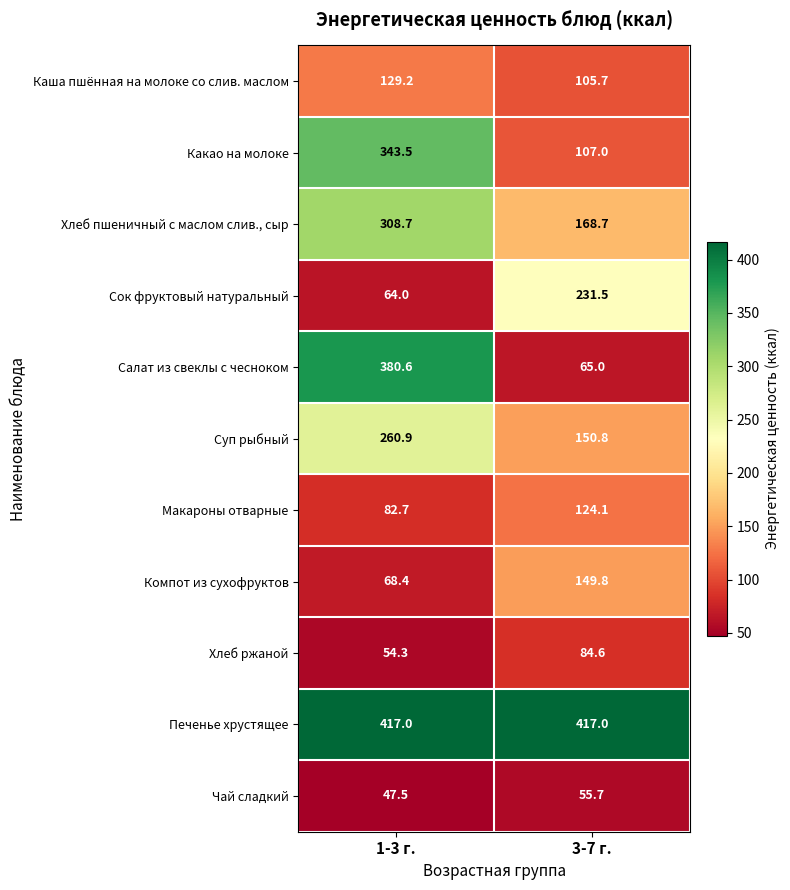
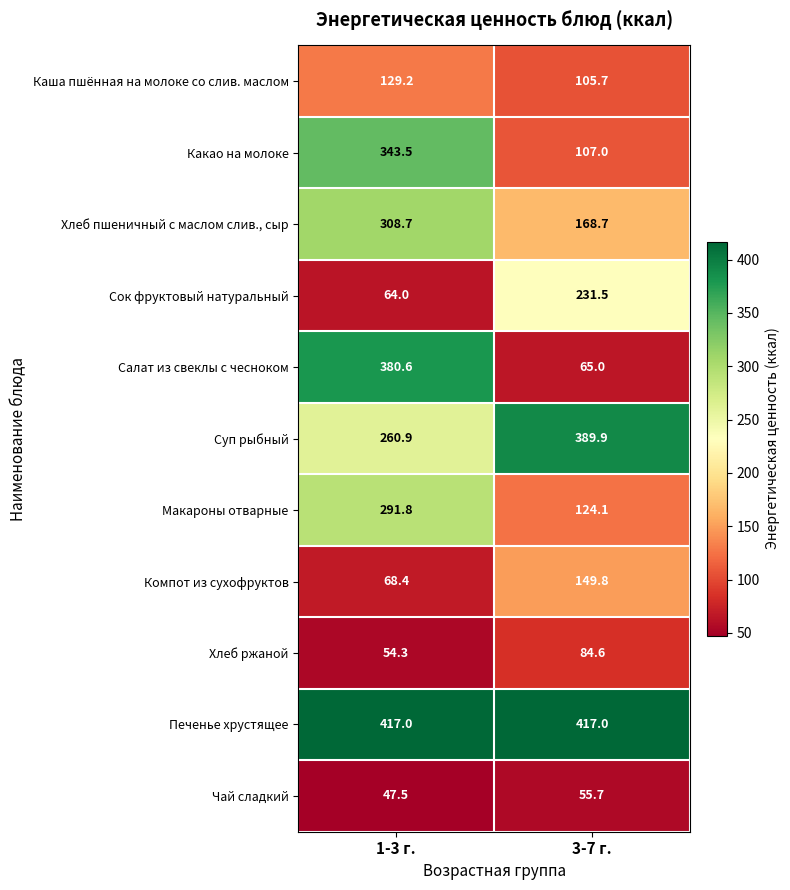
  {
    "Каша пшённая на молоке со слив. маслом": {
      "1-3 г.": 129.2,
      "3-7 г.": 105.7
    },
    "Какао на молоке": {
      "1-3 г.": 343.5,
      "3-7 г.": 107.0
    },
    "Хлеб пшеничный с маслом слив., сыр": {
      "1-3 г.": 308.7,
      "3-7 г.": 168.7
    },
    "Сок фруктовый натуральный": {
      "1-3 г.": 64.0,
      "3-7 г.": 231.5
    },
    "Салат из свеклы с чесноком": {
      "1-3 г.": 380.6,
      "3-7 г.": 65.0
    },
    "Суп рыбный": {
      "1-3 г.": 260.9,
-     "3-7 г.": 150.8
+     "3-7 г.": 389.9
    },
    "Макароны отварные": {
-     "1-3 г.": 82.7,
+     "1-3 г.": 291.8,
      "3-7 г.": 124.1
    },
    "Компот из сухофруктов": {
      "1-3 г.": 68.4,
      "3-7 г.": 149.8
    },
    "Хлеб ржаной": {
      "1-3 г.": 54.3,
      "3-7 г.": 84.6
    },
    "Печенье хрустящее": {
      "1-3 г.": 417.0,
      "3-7 г.": 417.0
    },
    "Чай сладкий": {
      "1-3 г.": 47.5,
      "3-7 г.": 55.7
    }
  }
